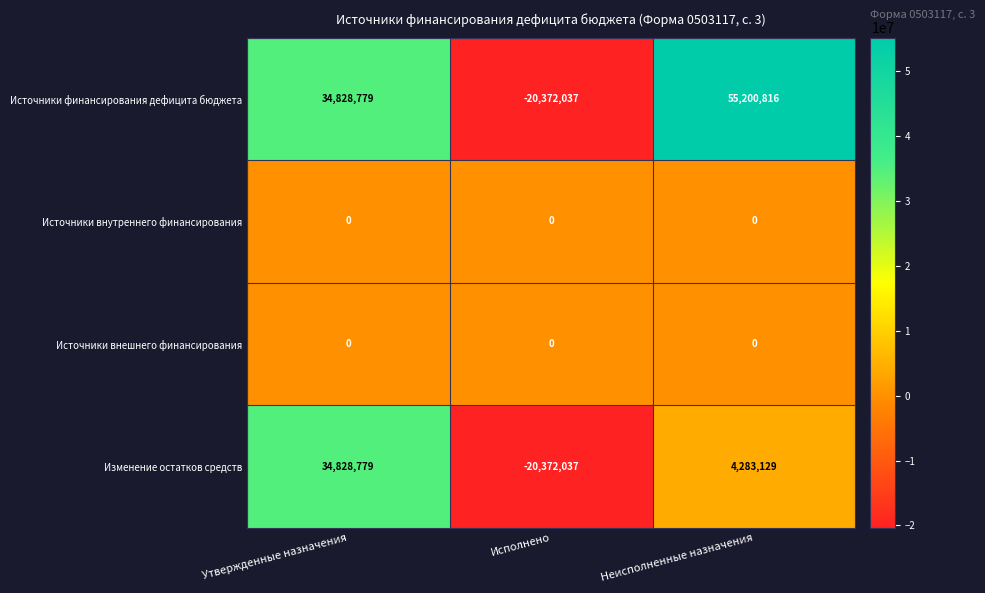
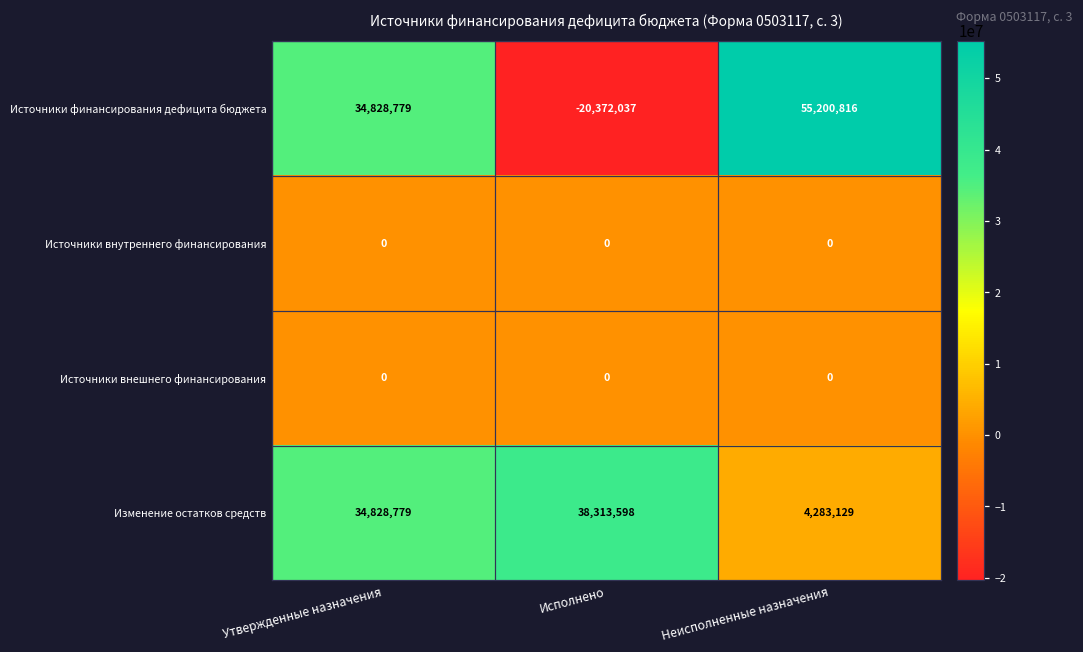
  {
    "Источники финансирования дефицита бюджета": {
      "Утвержденные назначения": "34,828,779",
      "Исполнено": "-20,372,037",
      "Неисполненные назначения": "55,200,816"
    },
    "Источники внутреннего финансирования": {
      "Утвержденные назначения": "0",
      "Исполнено": "0",
      "Неисполненные назначения": "0"
    },
    "Источники внешнего финансирования": {
      "Утвержденные назначения": "0",
      "Исполнено": "0",
      "Неисполненные назначения": "0"
    },
    "Изменение остатков средств": {
      "Утвержденные назначения": "34,828,779",
-     "Исполнено": "-20,372,037",
+     "Исполнено": "38,313,598",
      "Неисполненные назначения": "4,283,129"
    }
  }
